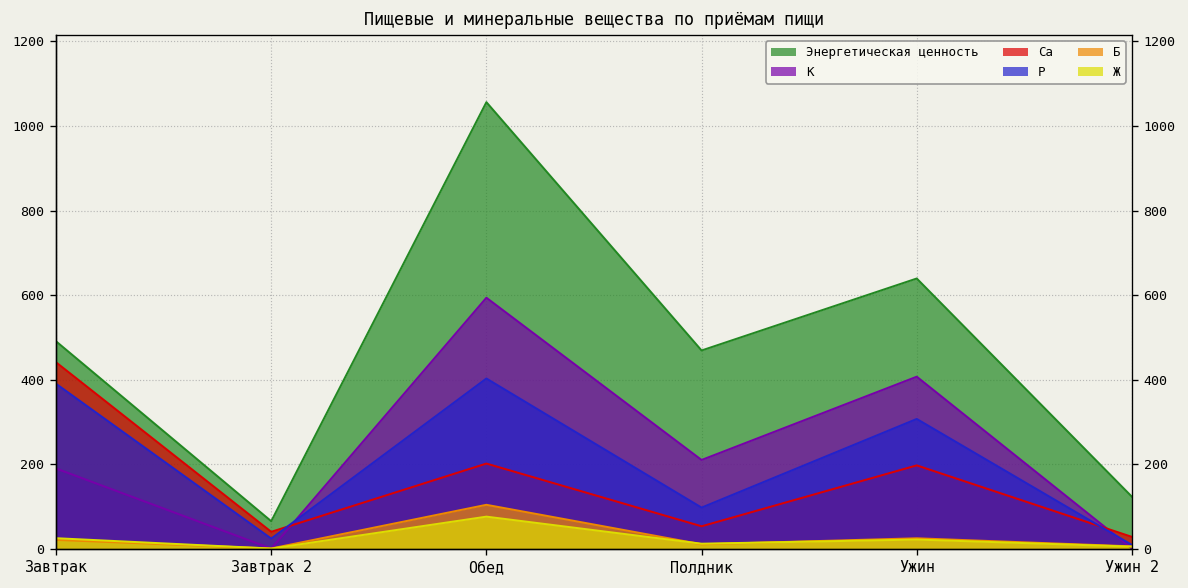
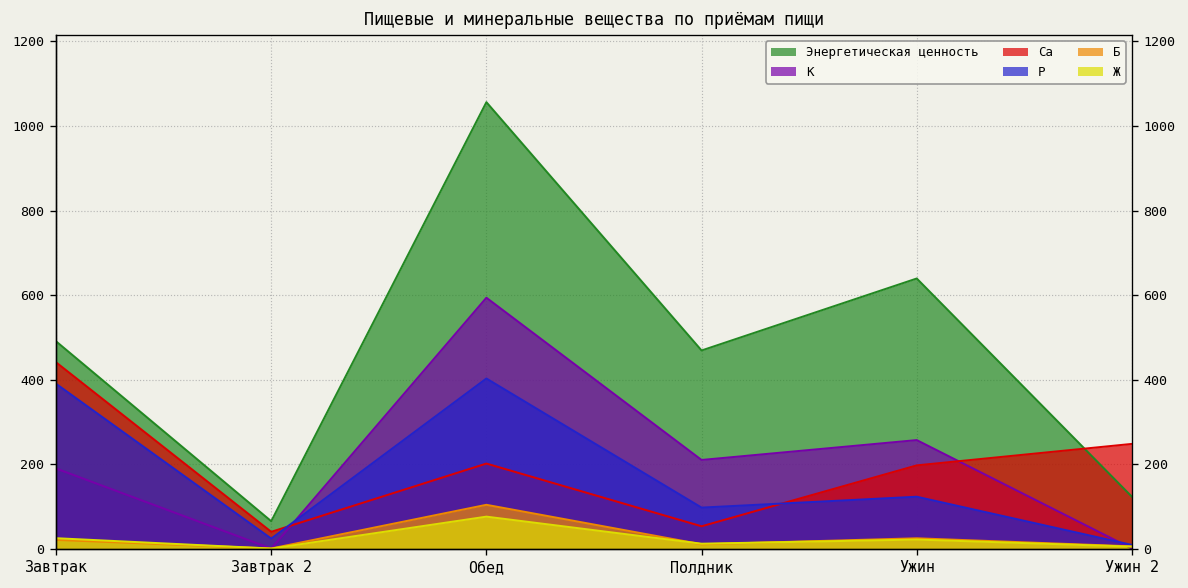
  {
    "Энергетическая ценность": {
      "Завтрак": 490,
      "Завтрак 2": 70,
      "Обед": 1060,
      "Полдник": 470,
      "Ужин": 640,
      "Ужин 2": 120
    },
    "K": {
      "Завтрак": 190,
      "Обед": 590,
      "Полдник": 210,
-     "Ужин": 410
+     "Ужин": 260
    },
    "Ca": {
      "Завтрак": 440,
      "Завтрак 2": 40,
      "Обед": 200,
      "Полдник": 50,
      "Ужин": 200,
-     "Ужин 2": 30
+     "Ужин 2": 250
    },
    "P": {
      "Завтрак": 390,
      "Завтрак 2": 20,
      "Обед": 400,
      "Полдник": 100,
-     "Ужин": 310
+     "Ужин": 120
    },
    "Б": {
      "Обед": 100
    },
    "Ж": {
      "Обед": 80
    }
  }
